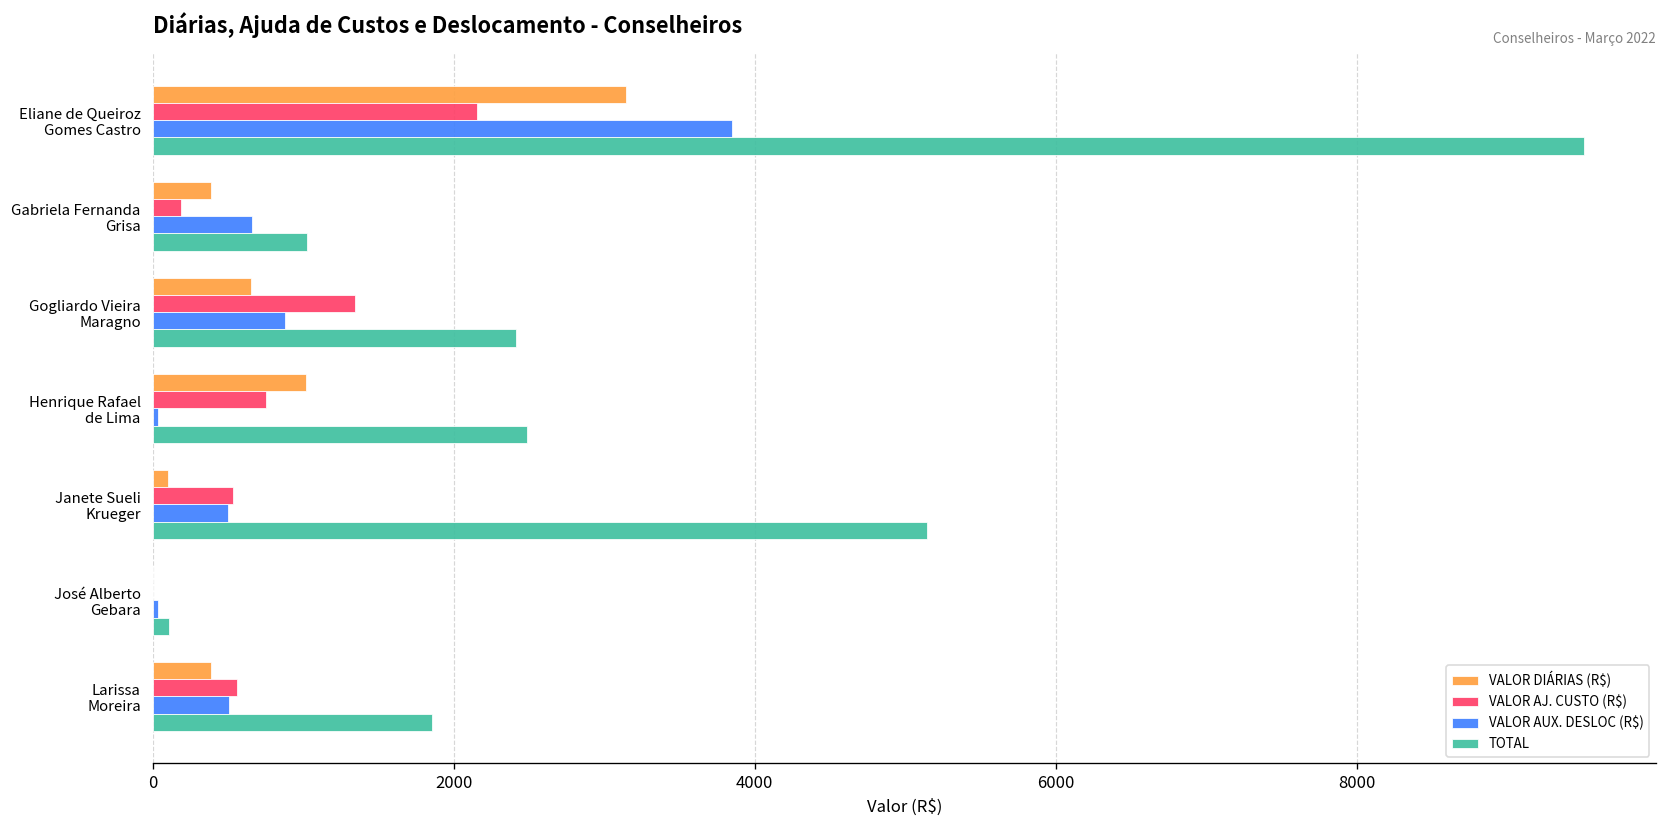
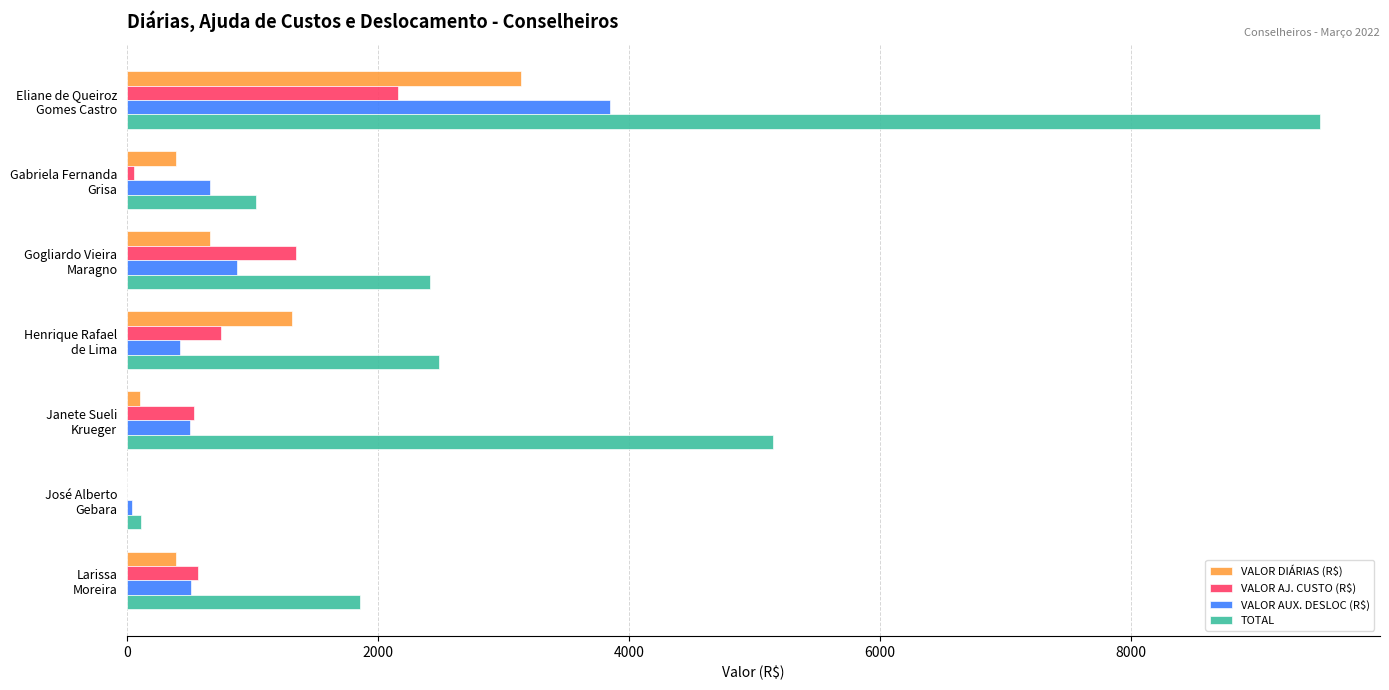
  {
    "VALOR DIÁRIAS (R$)": {
      "Eliane de Queiroz Gomes Castro": 3140,
      "Gabriela Fernanda Grisa": 390,
      "Gogliardo Vieira Maragno": 660,
-     "Henrique Rafael de Lima": 1020,
+     "Henrique Rafael de Lima": 1310,
      "Janete Sueli Krueger": 100,
      "José Alberto Gebara": 0,
      "Larissa Moreira": 390
    },
    "VALOR AJ. CUSTO (R$)": {
      "Eliane de Queiroz Gomes Castro": 2160,
-     "Gabriela Fernanda Grisa": 190,
+     "Gabriela Fernanda Grisa": 60,
      "Gogliardo Vieira Maragno": 1350,
      "Henrique Rafael de Lima": 750,
      "Janete Sueli Krueger": 540,
      "José Alberto Gebara": 0,
      "Larissa Moreira": 560
    },
    "VALOR AUX. DESLOC (R$)": {
      "Eliane de Queiroz Gomes Castro": 3850,
      "Gabriela Fernanda Grisa": 660,
      "Gogliardo Vieira Maragno": 880,
-     "Henrique Rafael de Lima": 40,
+     "Henrique Rafael de Lima": 420,
      "Janete Sueli Krueger": 500,
      "José Alberto Gebara": 40,
      "Larissa Moreira": 510
    },
    "TOTAL": {
      "Eliane de Queiroz Gomes Castro": 9510,
      "Gabriela Fernanda Grisa": 1030,
      "Gogliardo Vieira Maragno": 2420,
      "Henrique Rafael de Lima": 2490,
      "Janete Sueli Krueger": 5150,
      "José Alberto Gebara": 110,
      "Larissa Moreira": 1860
    }
  }
